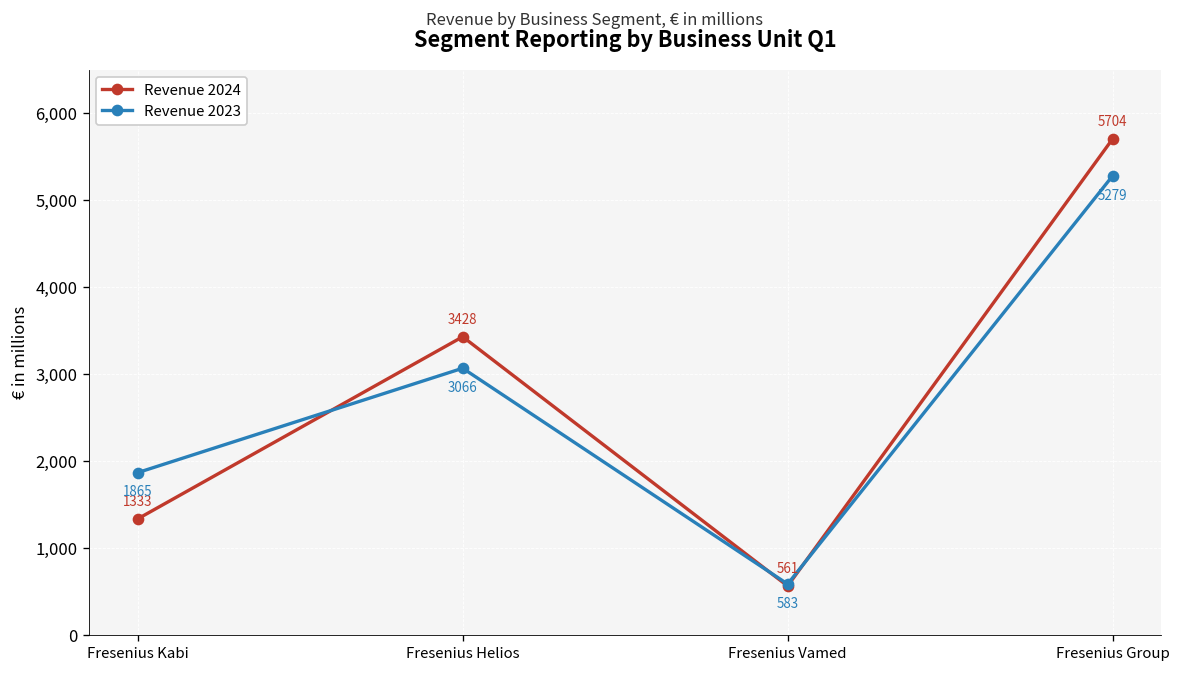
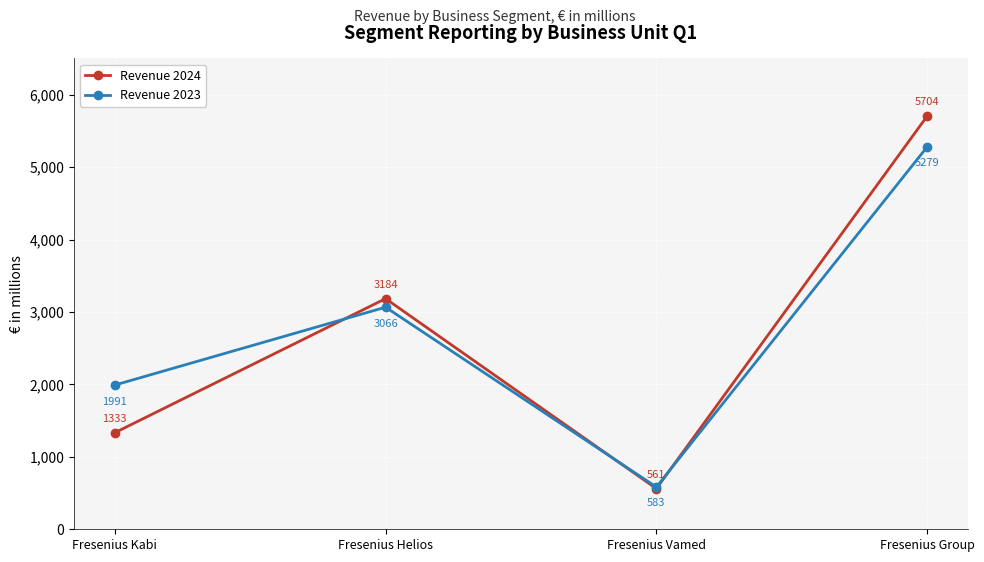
  {
    "Revenue 2024": {
-     "Fresenius Helios": 3428,
+     "Fresenius Helios": 3184,
      "Fresenius Group": 5704
    },
    "Revenue 2023": {
-     "Fresenius Kabi": 1865,
+     "Fresenius Kabi": 1991,
      "Fresenius Helios": 3066,
      "Fresenius Group": 5279
    }
  }
